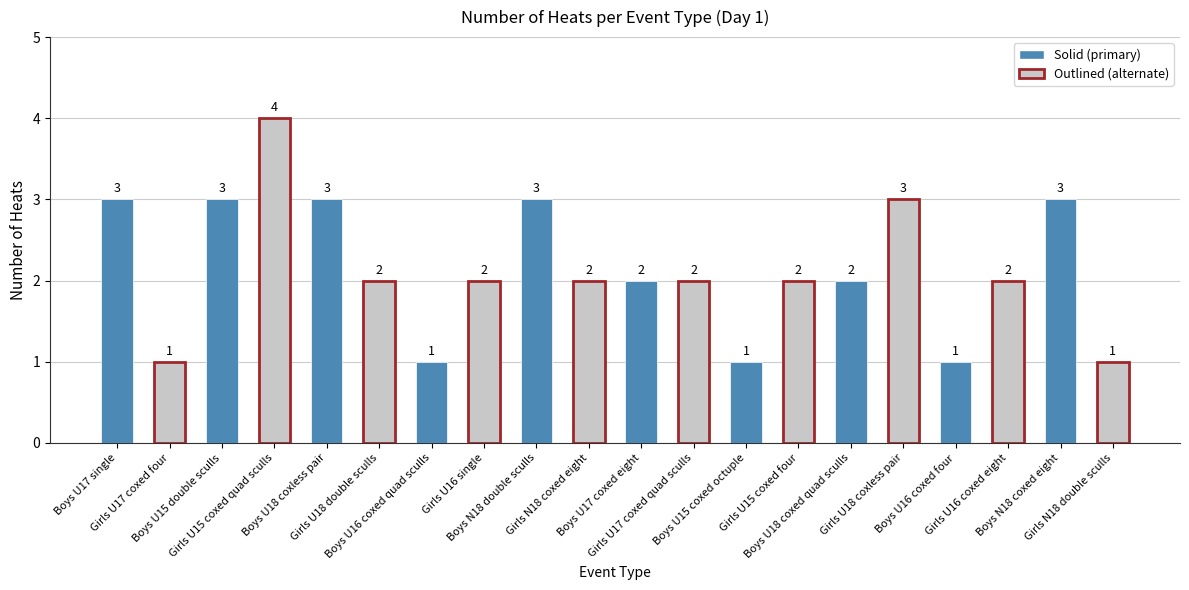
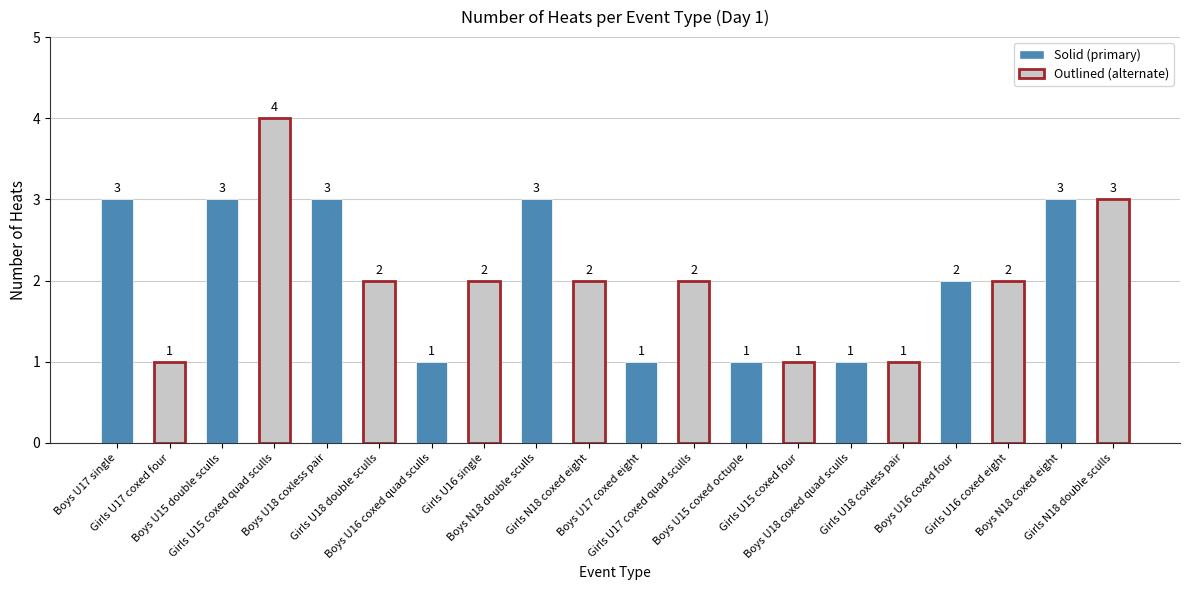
  {
    "Boys U17 single": 3,
    "Girls U17 coxed four": 1,
    "Boys U15 double sculls": 3,
    "Girls U15 coxed quad sculls": 4,
    "Boys U18 coxless pair": 3,
    "Girls U18 double sculls": 2,
    "Boys U16 coxed quad sculls": 1,
    "Girls U16 single": 2,
    "Boys N18 double sculls": 3,
    "Girls N18 coxed eight": 2,
-   "Boys U17 coxed eight": 2,
+   "Boys U17 coxed eight": 1,
    "Girls U17 coxed quad sculls": 2,
    "Boys U15 coxed octuple": 1,
-   "Girls U15 coxed four": 2,
-   "Boys U18 coxed quad sculls": 2,
-   "Girls U18 coxless pair": 3,
-   "Boys U16 coxed four": 1,
+   "Girls U15 coxed four": 1,
+   "Boys U18 coxed quad sculls": 1,
+   "Girls U18 coxless pair": 1,
+   "Boys U16 coxed four": 2,
    "Girls U16 coxed eight": 2,
    "Boys N18 coxed eight": 3,
-   "Girls N18 double sculls": 1
+   "Girls N18 double sculls": 3
  }
